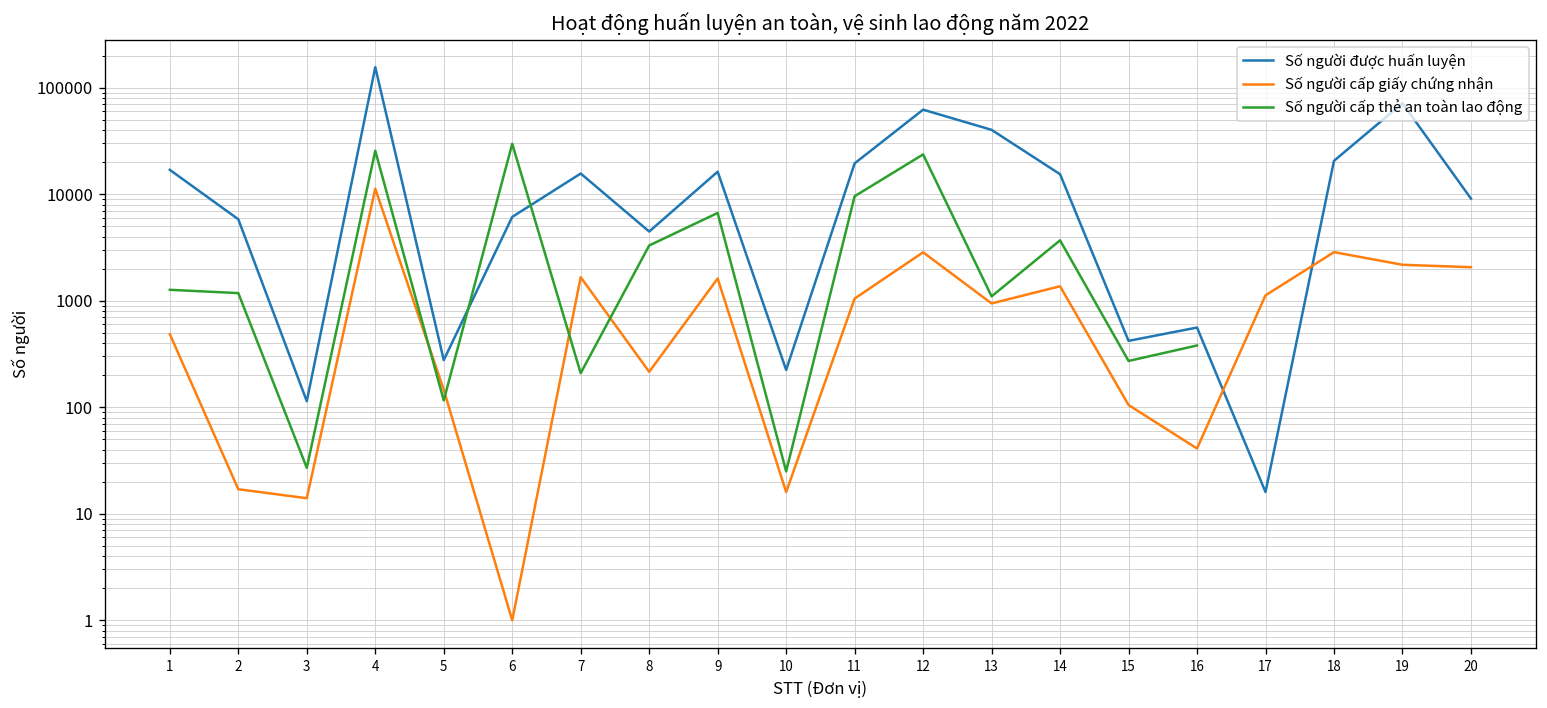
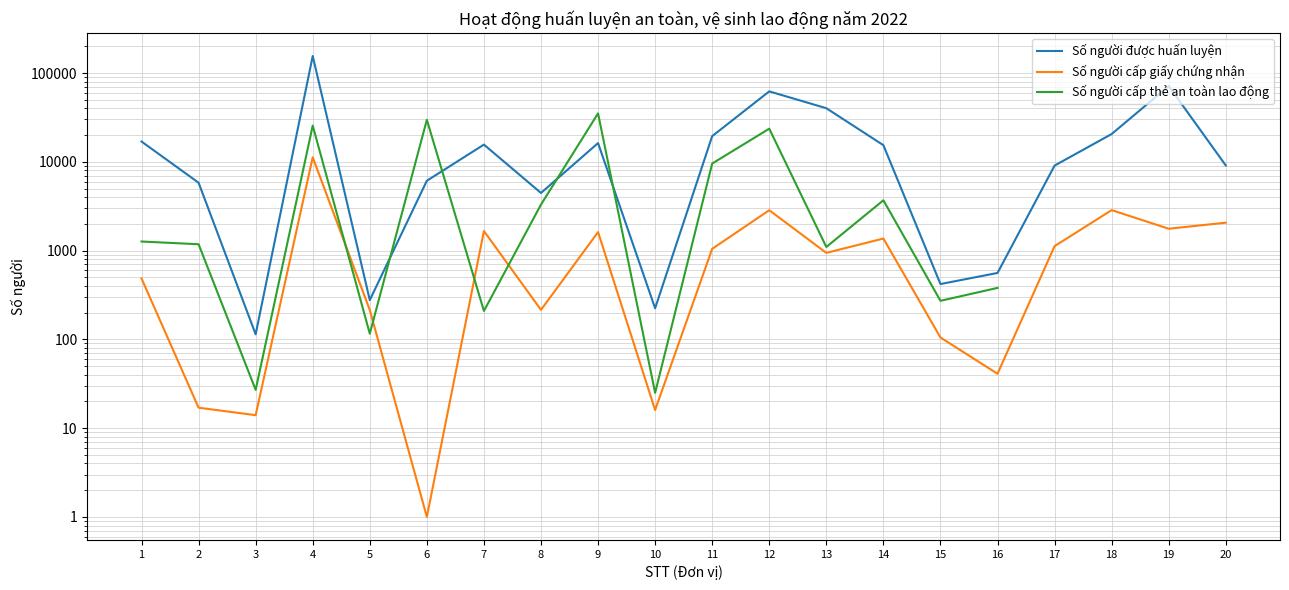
  {
    "Số người được huấn luyện": {
      "1": 17000,
      "2": 6000,
      "3": 110,
      "4": 160000,
      "5": 280,
      "6": 6000,
      "7": 16000,
      "8": 4000,
      "9": 16000,
      "10": 220,
      "11": 19000,
      "12": 60000,
      "13": 40000,
      "14": 15000,
      "15": 400,
      "16": 600,
-     "17": 16,
+     "17": 9000,
      "18": 21000,
      "20": 9000
    },
    "Số người cấp giấy chứng nhận": {
      "1": 500,
      "2": 17,
      "3": 14,
      "4": 11000,
-     "5": 150,
+     "5": 210,
      "6": 1,
      "7": 1700,
      "8": 220,
      "9": 1600,
      "10": 16,
      "11": 1000,
      "12": 2800,
      "13": 900,
      "14": 1400,
      "15": 110,
      "16": 40,
      "17": 1100,
      "18": 2900,
-     "19": 2200,
+     "19": 1800,
      "20": 2100
    },
    "Số người cấp thẻ an toàn lao động": {
      "1": 1300,
      "2": 1200,
      "3": 27,
      "4": 26000,
      "5": 120,
      "6": 30000,
      "7": 210,
      "8": 3300,
-     "9": 7000,
+     "9": 35000,
      "10": 25,
      "11": 10000,
      "12": 24000,
      "13": 1100,
      "14": 3700,
      "15": 270,
      "16": 380,
      "18": 1800,
      "20": 4000
    }
  }
